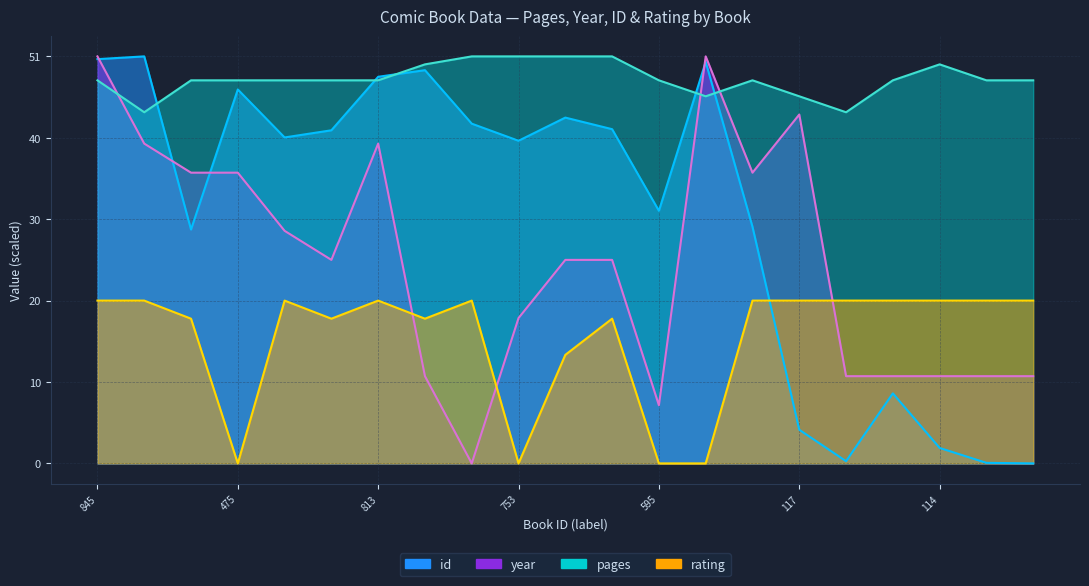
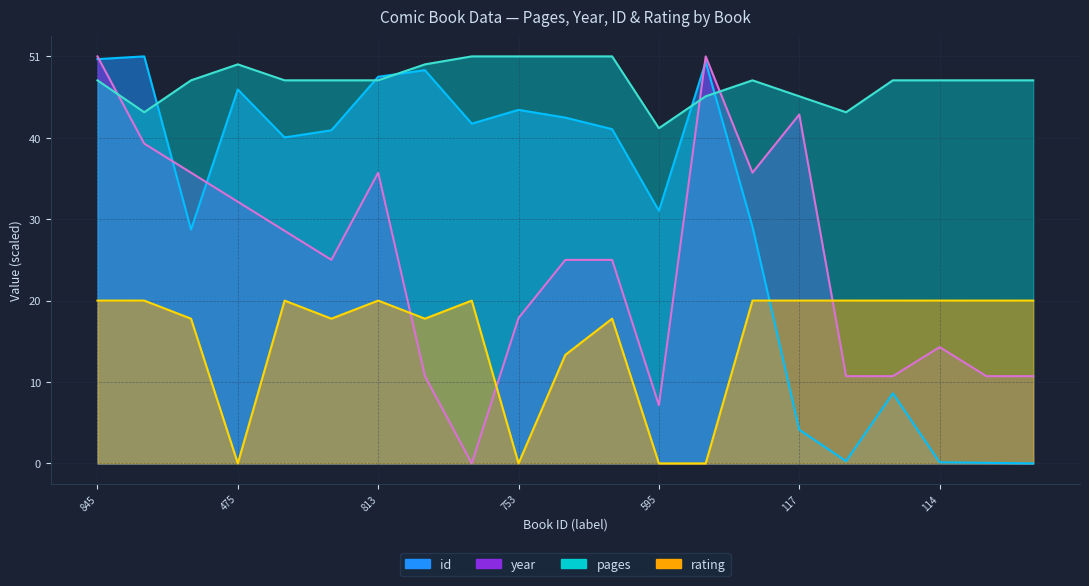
  {
    "id": {
      "845": 51,
      "475": 47,
      "813": 48,
-     "753": 40,
+     "753": 44,
      "595": 32,
      "117": 4,
-     "114": 2
+     "114": 0
    },
    "year": {
      "845": 51,
-     "475": 36,
-     "813": 40,
+     "475": 33,
+     "813": 36,
      "753": 18,
      "595": 7,
      "117": 44,
-     "114": 11
+     "114": 15
    },
    "pages": {
      "845": 48,
-     "475": 48,
+     "475": 50,
      "813": 48,
      "753": 51,
-     "595": 48,
+     "595": 42,
      "117": 46,
-     "114": 50
+     "114": 48
    },
    "rating": {
      "845": 20,
      "475": 0,
      "813": 20,
      "753": 0,
      "595": 0,
      "117": 20,
      "114": 20
    }
  }
